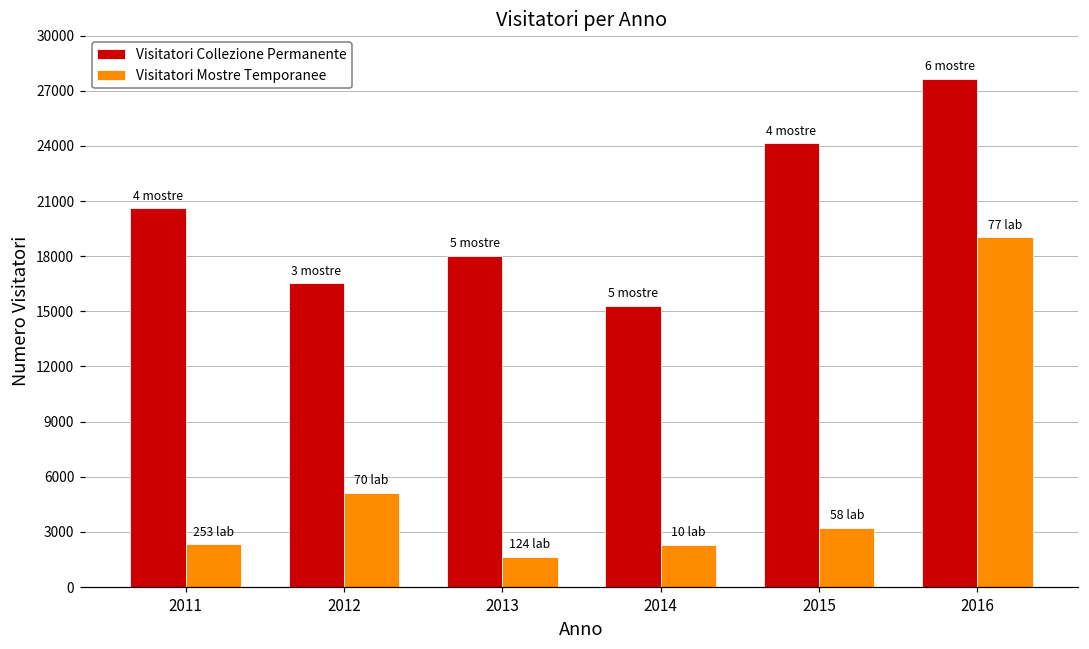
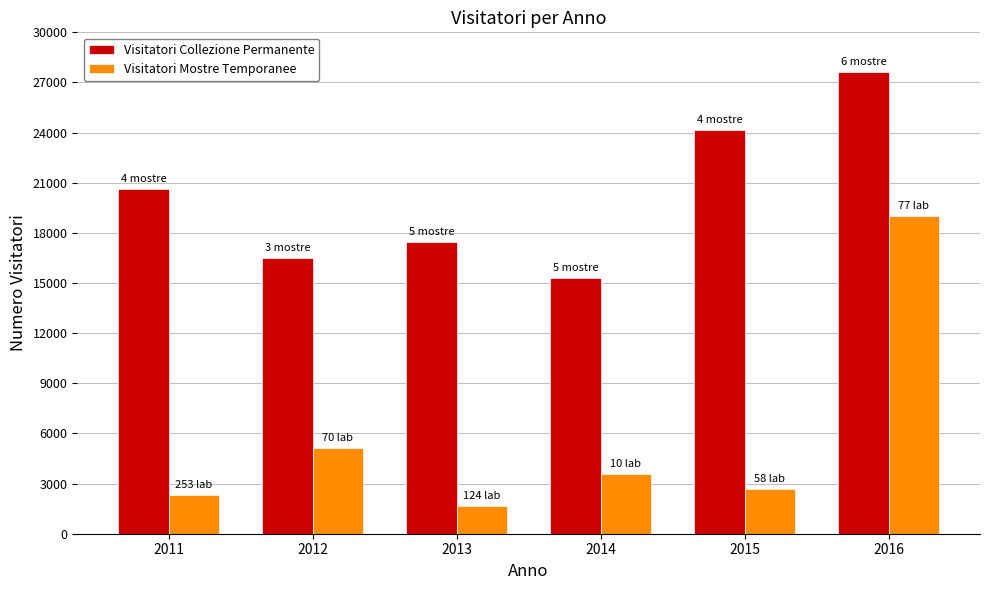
  {
    "Visitatori Collezione Permanente": {
-     "2013": 18000
+     "2013": 17400
    },
    "Visitatori Mostre Temporanee": {
-     "2014": 2300,
-     "2015": 3200
+     "2014": 3600,
+     "2015": 2700
    }
  }
